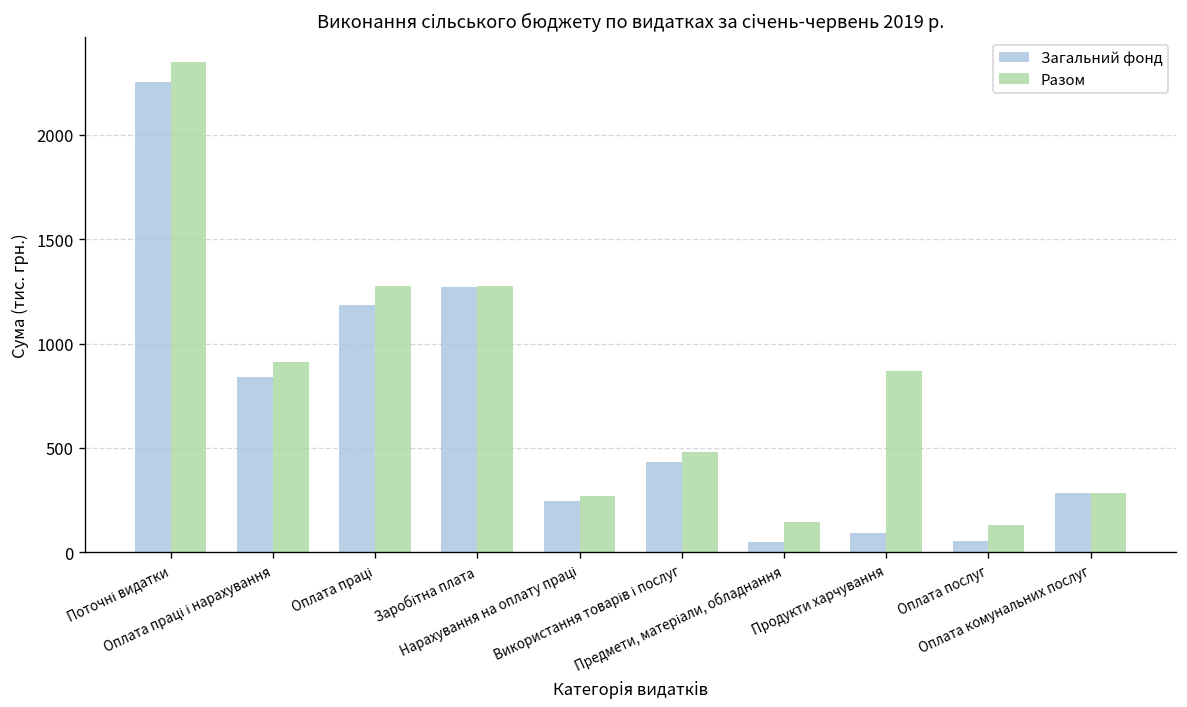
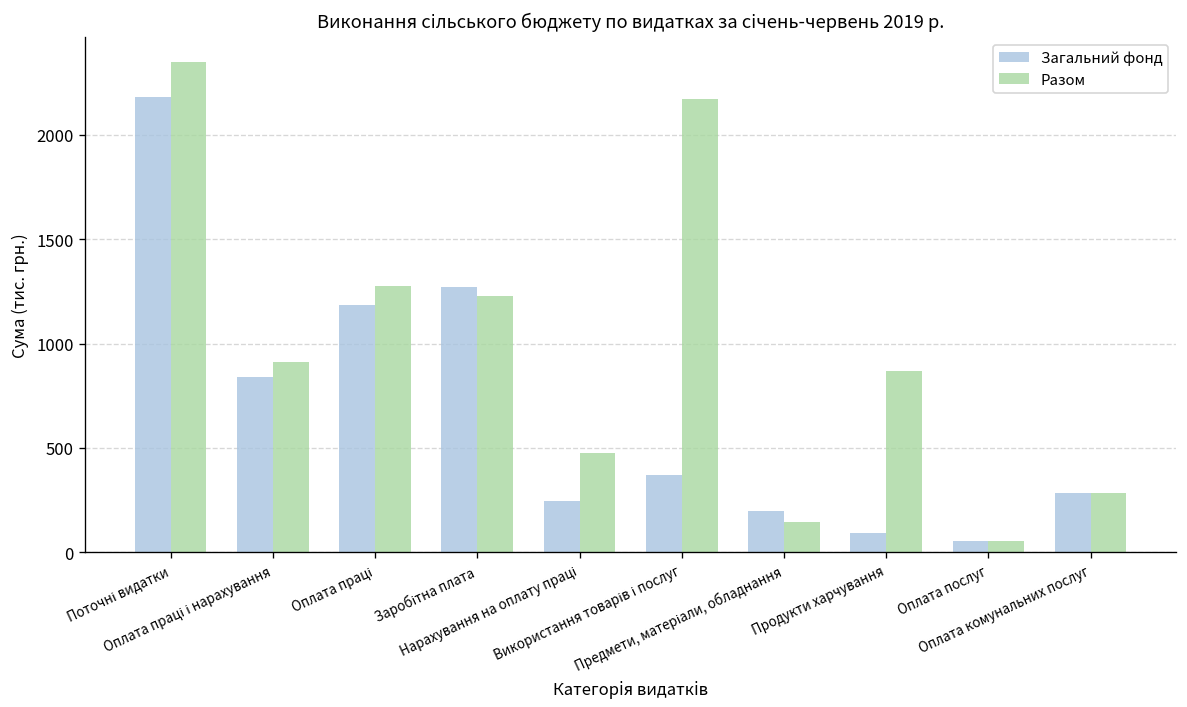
  {
    "Загальний фонд": {
-     "Поточні видатки": 2250,
+     "Поточні видатки": 2180,
      "Оплата праці і нарахування": 840,
      "Оплата праці": 1180,
      "Заробітна плата": 1270,
      "Нарахування на оплату праці": 250,
-     "Використання товарів і послуг": 430,
-     "Предмети, матеріали, обладнання": 50,
+     "Використання товарів і послуг": 370,
+     "Предмети, матеріали, обладнання": 200,
      "Продукти харчування": 90,
      "Оплата послуг": 60,
      "Оплата комунальних послуг": 280
    },
    "Разом": {
      "Поточні видатки": 2350,
      "Оплата праці і нарахування": 910,
      "Оплата праці": 1270,
-     "Заробітна плата": 1270,
-     "Нарахування на оплату праці": 270,
-     "Використання товарів і послуг": 480,
+     "Заробітна плата": 1230,
+     "Нарахування на оплату праці": 480,
+     "Використання товарів і послуг": 2170,
      "Предмети, матеріали, обладнання": 140,
      "Продукти харчування": 870,
-     "Оплата послуг": 130,
+     "Оплата послуг": 60,
      "Оплата комунальних послуг": 280
    }
  }
